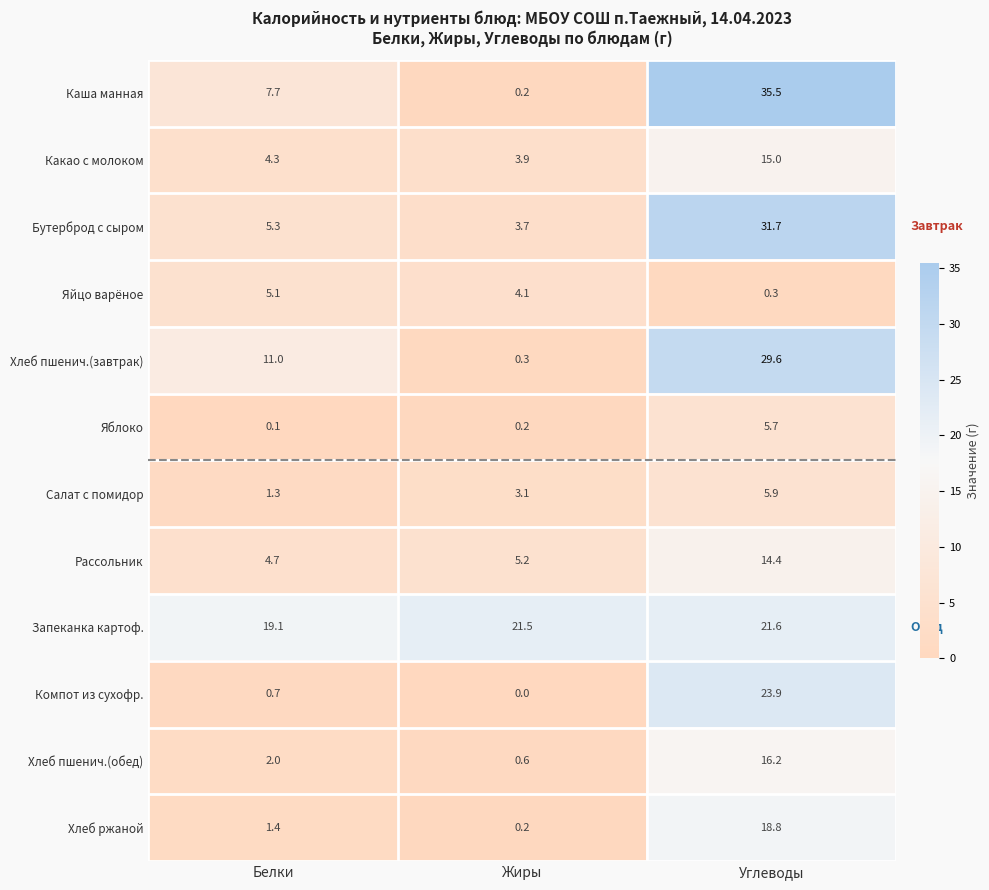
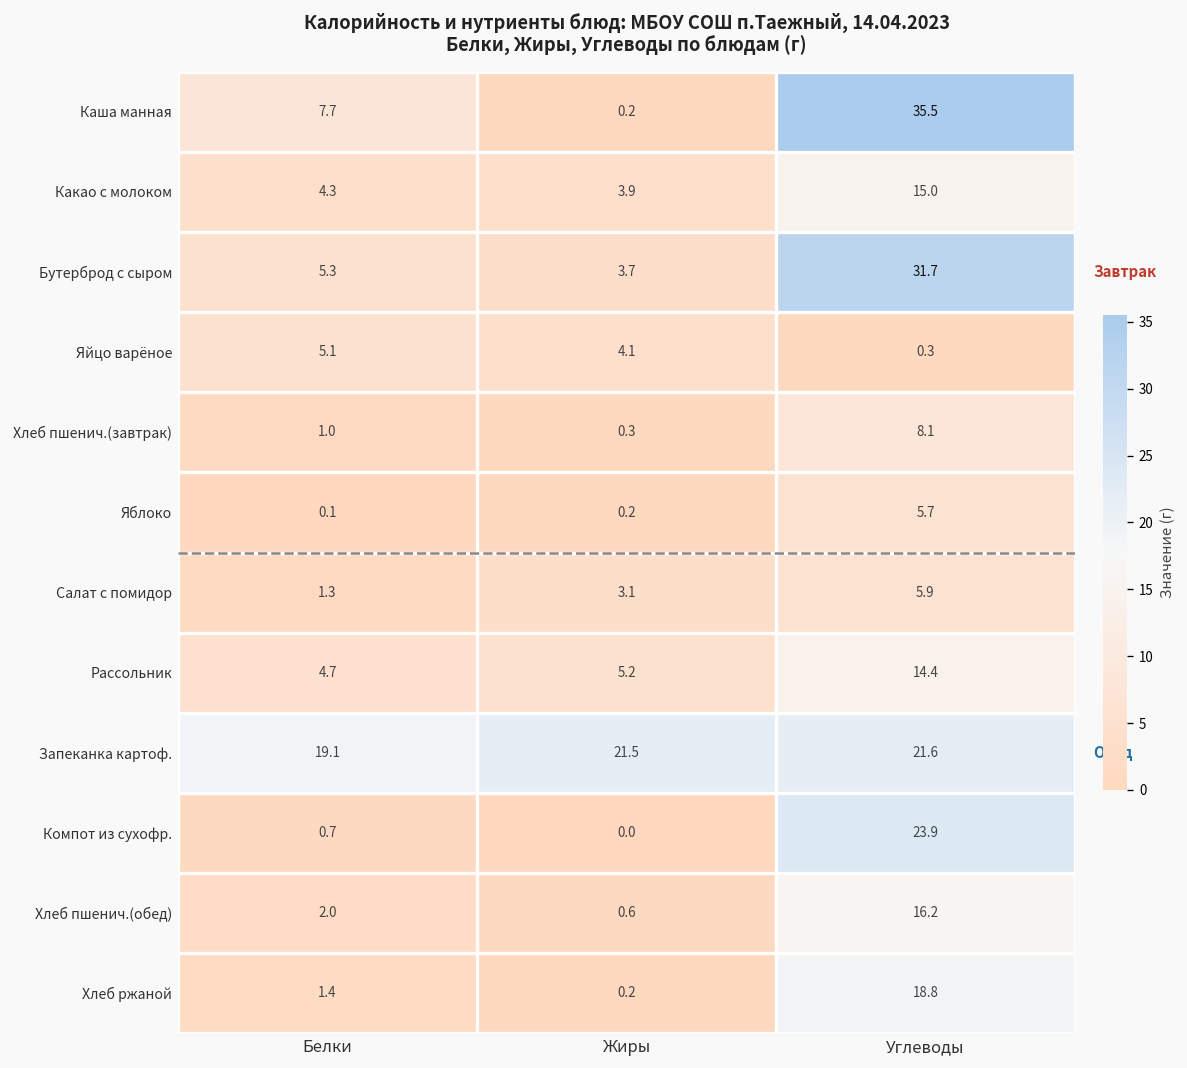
  {
    "Каша манная": {
      "Белки": 7.7,
      "Жиры": 0.2,
      "Углеводы": 35.5
    },
    "Какао с молоком": {
      "Белки": 4.3,
      "Жиры": 3.9,
      "Углеводы": 15.0
    },
    "Бутерброд с сыром": {
      "Белки": 5.3,
      "Жиры": 3.7,
      "Углеводы": 31.7
    },
    "Яйцо варёное": {
      "Белки": 5.1,
      "Жиры": 4.1,
      "Углеводы": 0.3
    },
    "Хлеб пшенич.(завтрак)": {
-     "Белки": 11.0,
+     "Белки": 1.0,
      "Жиры": 0.3,
-     "Углеводы": 29.6
+     "Углеводы": 8.1
    },
    "Яблоко": {
      "Белки": 0.1,
      "Жиры": 0.2,
      "Углеводы": 5.7
    },
    "Салат с помидор": {
      "Белки": 1.3,
      "Жиры": 3.1,
      "Углеводы": 5.9
    },
    "Рассольник": {
      "Белки": 4.7,
      "Жиры": 5.2,
      "Углеводы": 14.4
    },
    "Запеканка картоф.": {
      "Белки": 19.1,
      "Жиры": 21.5,
      "Углеводы": 21.6
    },
    "Компот из сухофр.": {
      "Белки": 0.7,
      "Жиры": 0.0,
      "Углеводы": 23.9
    },
    "Хлеб пшенич.(обед)": {
      "Белки": 2.0,
      "Жиры": 0.6,
      "Углеводы": 16.2
    },
    "Хлеб ржаной": {
      "Белки": 1.4,
      "Жиры": 0.2,
      "Углеводы": 18.8
    }
  }
